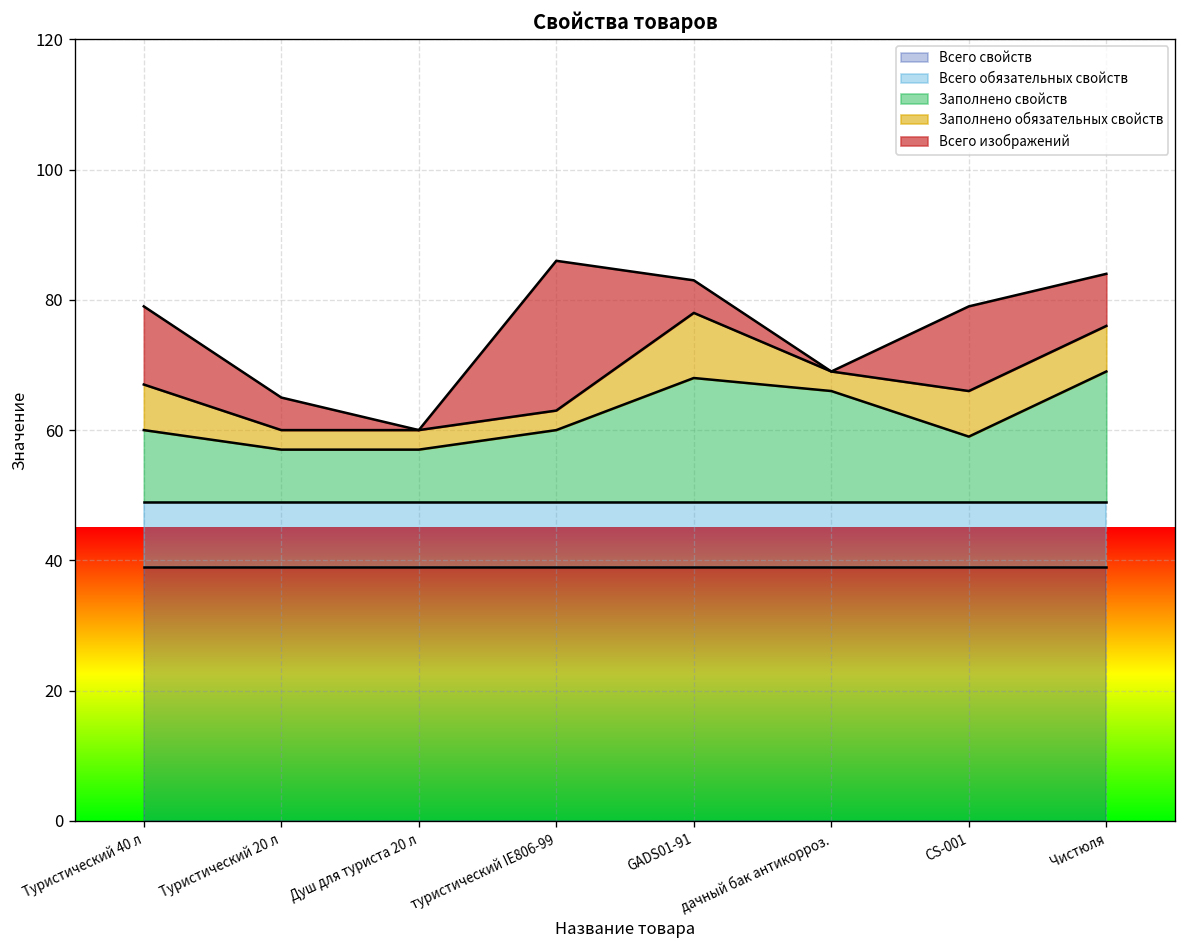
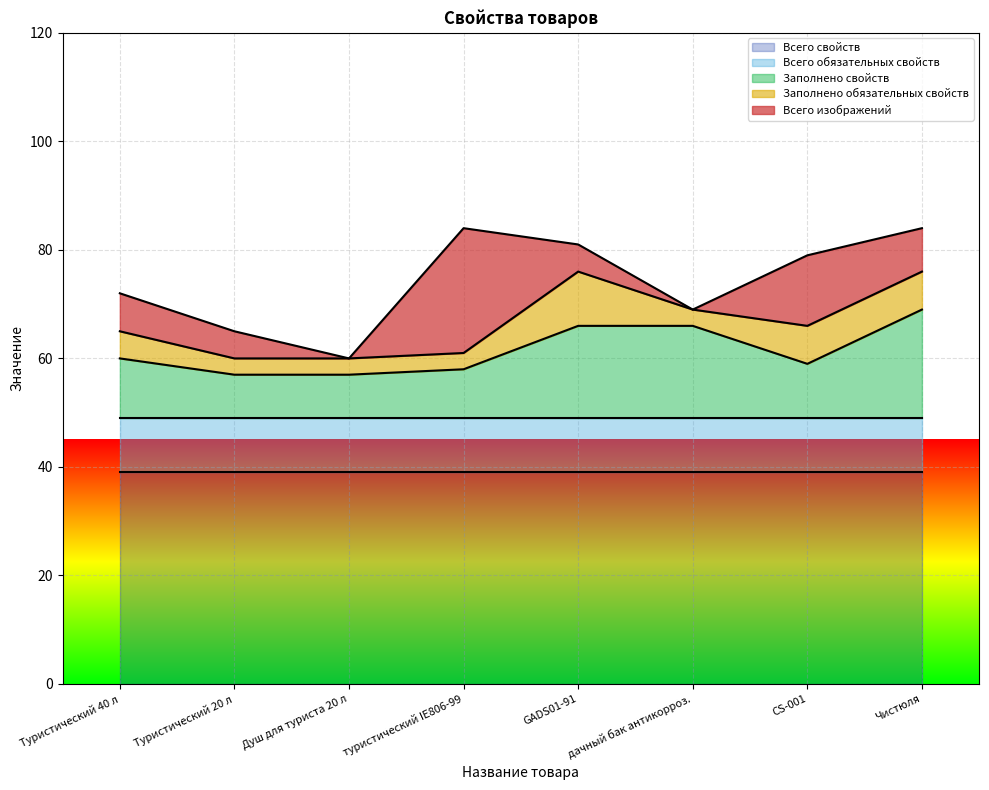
  {
    "Заполнено свойств": {
-     "туристический IE806-99": 60,
-     "GADS01-91": 68
+     "туристический IE806-99": 58,
+     "GADS01-91": 66
    },
    "Заполнено обязательных свойств": {
-     "Туристический 40 л": 7,
+     "Туристический 40 л": 5,
      "туристический IE806-99": 3,
      "GADS01-91": 10
    },
    "Всего изображений": {
-     "Туристический 40 л": 12,
+     "Туристический 40 л": 7,
      "туристический IE806-99": 23,
      "GADS01-91": 5
    }
  }
